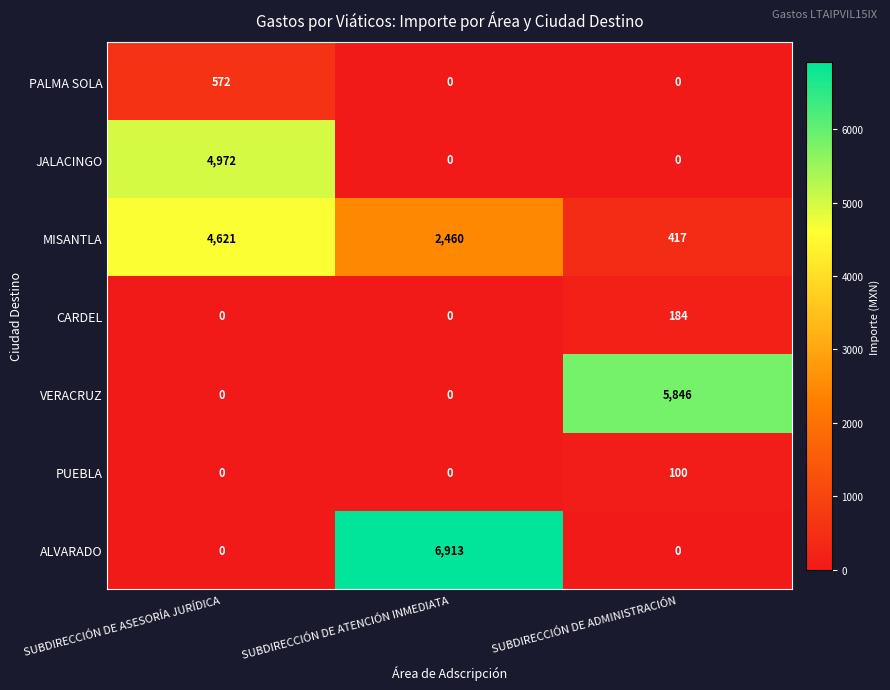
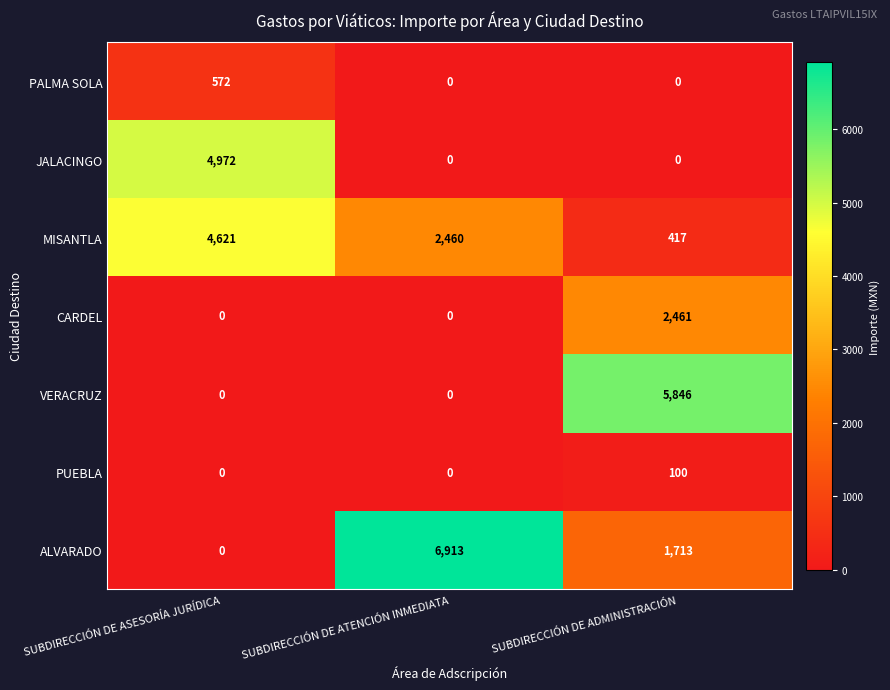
  {
    "PALMA SOLA": {
      "SUBDIRECCIÓN DE ASESORÍA JURÍDICA": "572",
      "SUBDIRECCIÓN DE ATENCIÓN INMEDIATA": "0",
      "SUBDIRECCIÓN DE ADMINISTRACIÓN": "0"
    },
    "JALACINGO": {
      "SUBDIRECCIÓN DE ASESORÍA JURÍDICA": "4,972",
      "SUBDIRECCIÓN DE ATENCIÓN INMEDIATA": "0",
      "SUBDIRECCIÓN DE ADMINISTRACIÓN": "0"
    },
    "MISANTLA": {
      "SUBDIRECCIÓN DE ASESORÍA JURÍDICA": "4,621",
      "SUBDIRECCIÓN DE ATENCIÓN INMEDIATA": "2,460",
      "SUBDIRECCIÓN DE ADMINISTRACIÓN": "417"
    },
    "CARDEL": {
      "SUBDIRECCIÓN DE ASESORÍA JURÍDICA": "0",
      "SUBDIRECCIÓN DE ATENCIÓN INMEDIATA": "0",
-     "SUBDIRECCIÓN DE ADMINISTRACIÓN": "184"
+     "SUBDIRECCIÓN DE ADMINISTRACIÓN": "2,461"
    },
    "VERACRUZ": {
      "SUBDIRECCIÓN DE ASESORÍA JURÍDICA": "0",
      "SUBDIRECCIÓN DE ATENCIÓN INMEDIATA": "0",
      "SUBDIRECCIÓN DE ADMINISTRACIÓN": "5,846"
    },
    "PUEBLA": {
      "SUBDIRECCIÓN DE ASESORÍA JURÍDICA": "0",
      "SUBDIRECCIÓN DE ATENCIÓN INMEDIATA": "0",
      "SUBDIRECCIÓN DE ADMINISTRACIÓN": "100"
    },
    "ALVARADO": {
      "SUBDIRECCIÓN DE ASESORÍA JURÍDICA": "0",
      "SUBDIRECCIÓN DE ATENCIÓN INMEDIATA": "6,913",
-     "SUBDIRECCIÓN DE ADMINISTRACIÓN": "0"
+     "SUBDIRECCIÓN DE ADMINISTRACIÓN": "1,713"
    }
  }
